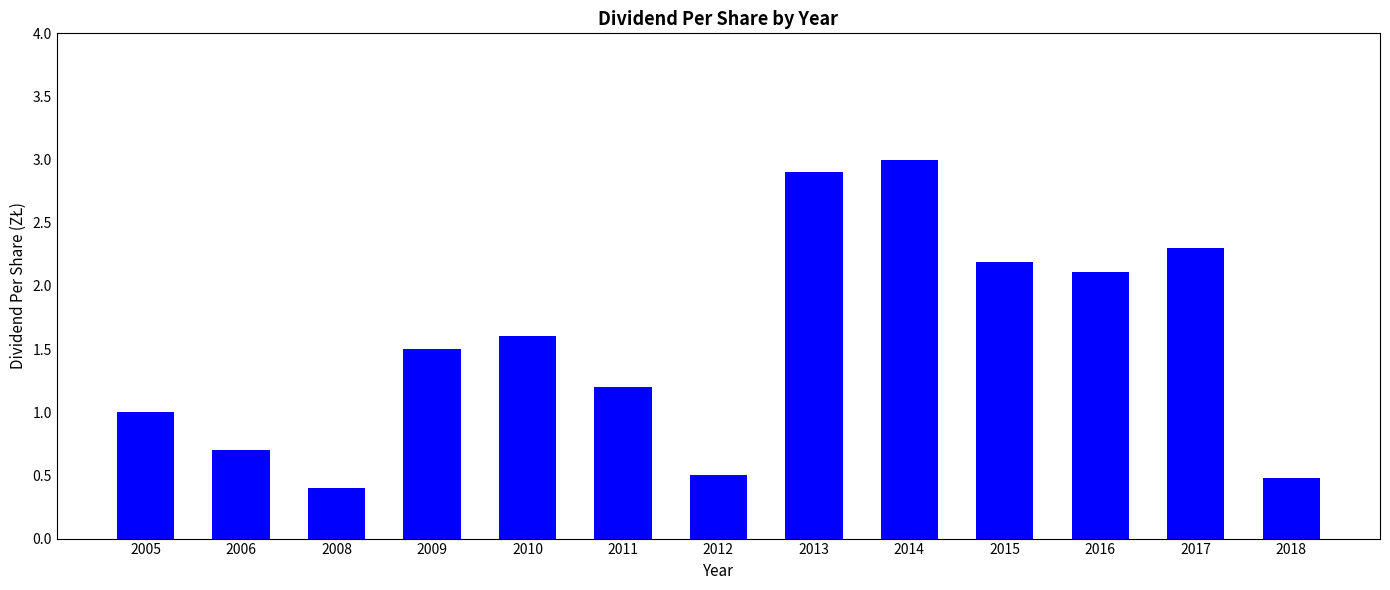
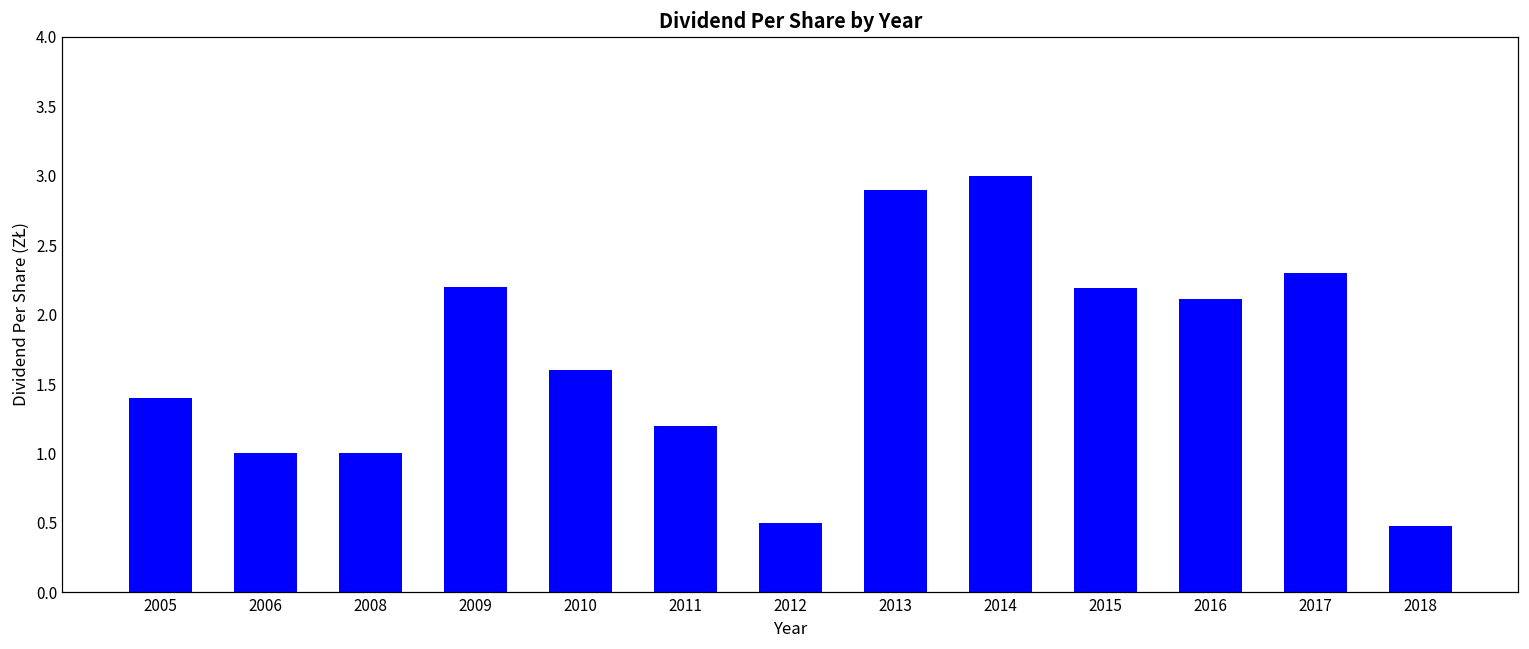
  {
-   "2005": 1.0,
-   "2006": 0.7,
-   "2008": 0.4,
-   "2009": 1.5,
+   "2005": 1.4,
+   "2006": 1.0,
+   "2008": 1.0,
+   "2009": 2.2,
    "2010": 1.6,
    "2011": 1.2,
    "2012": 0.5,
    "2013": 2.9,
    "2014": 3.0,
    "2015": 2.2,
    "2016": 2.1,
    "2017": 2.3,
    "2018": 0.48
  }
